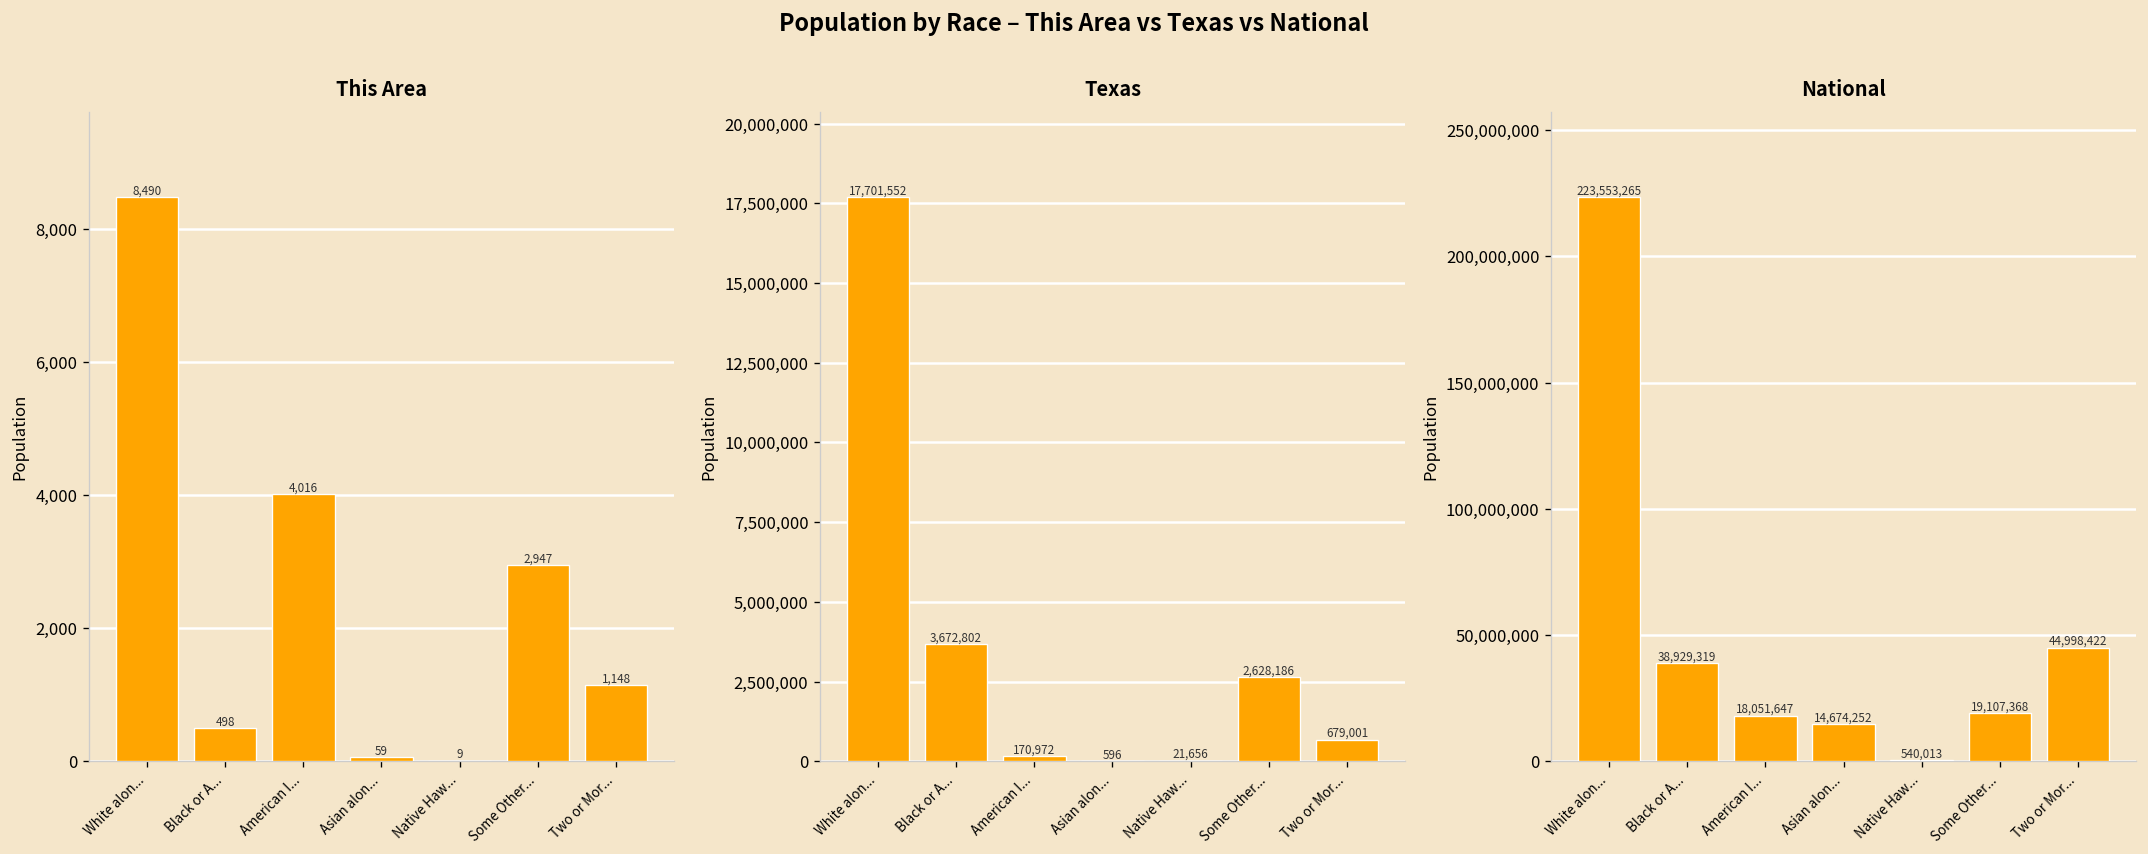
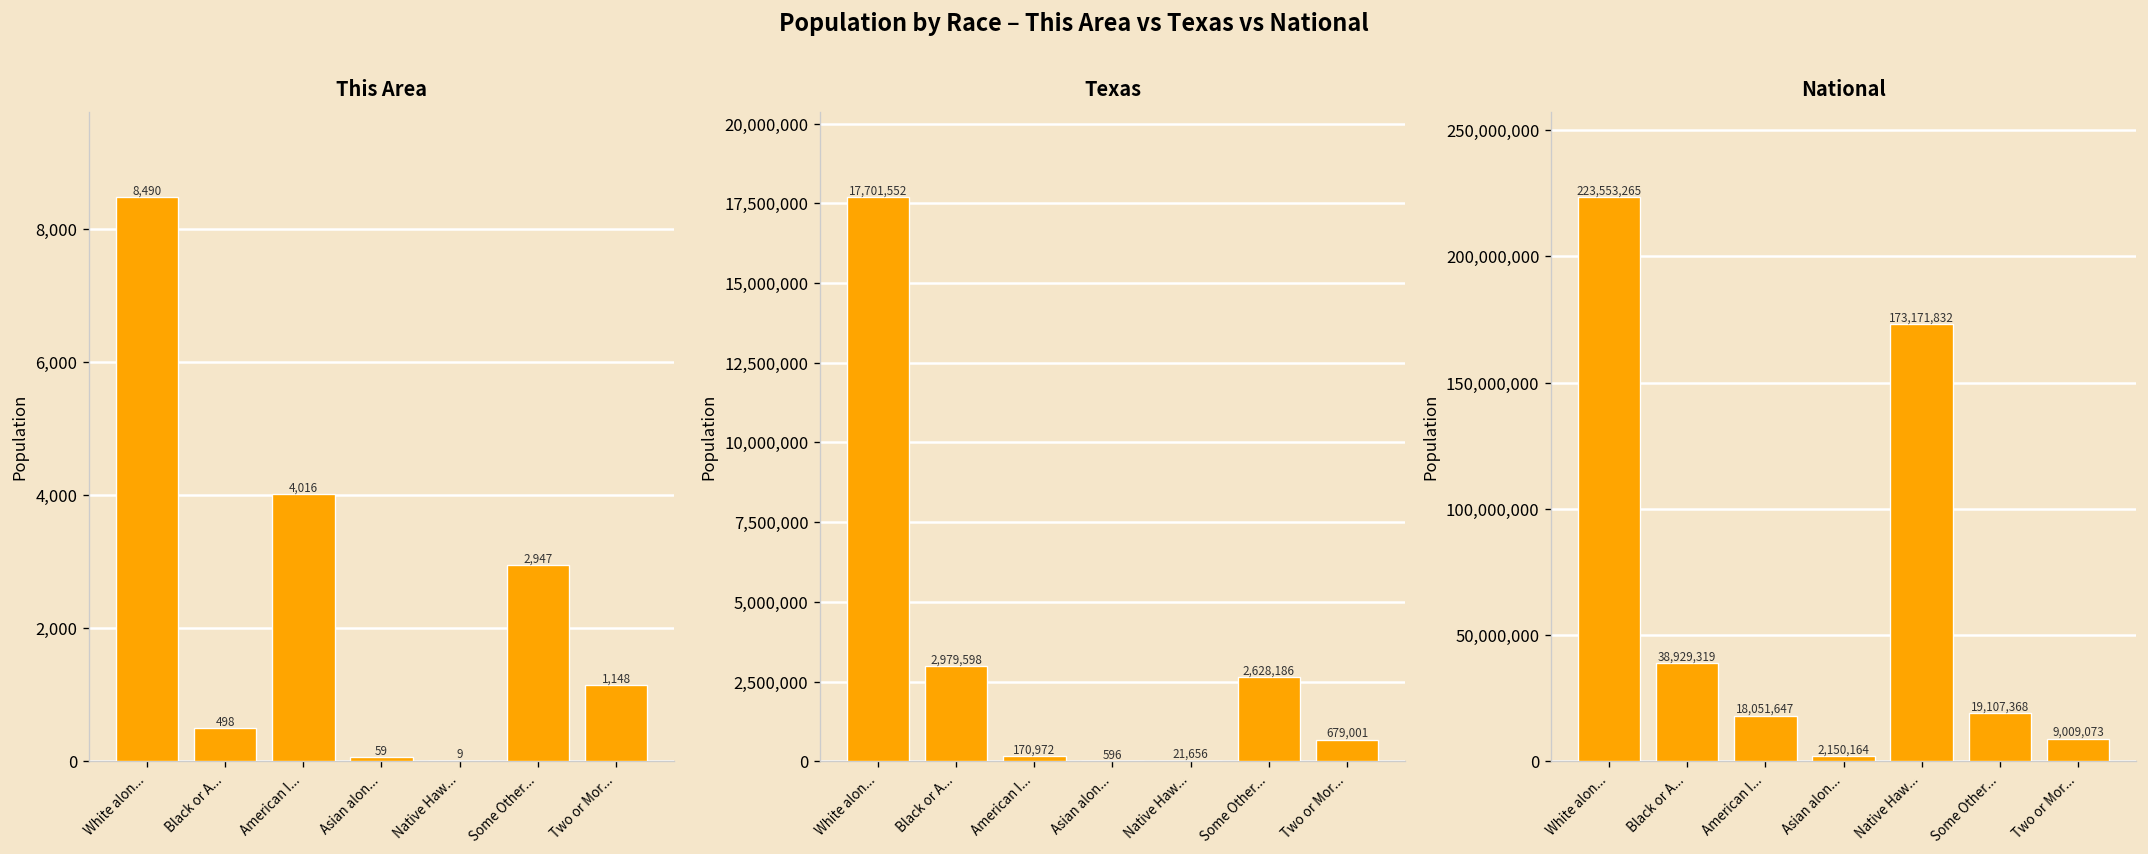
  {
    "This Area": {
      "White alon...": "8,490",
      "Black or A...": "498",
      "American I...": "4,016",
      "Asian alon...": "59",
      "Native Haw...": "9",
      "Some Other...": "2,947",
      "Two or Mor...": "1,148"
    },
    "Texas": {
      "White alon...": "17,701,552",
-     "Black or A...": "3,672,802",
+     "Black or A...": "2,979,598",
      "American I...": "170,972",
      "Asian alon...": "596",
      "Native Haw...": "21,656",
      "Some Other...": "2,628,186",
      "Two or Mor...": "679,001"
    },
    "National": {
      "White alon...": "223,553,265",
      "Black or A...": "38,929,319",
      "American I...": "18,051,647",
-     "Asian alon...": "14,674,252",
-     "Native Haw...": "540,013",
+     "Asian alon...": "2,150,164",
+     "Native Haw...": "173,171,832",
      "Some Other...": "19,107,368",
-     "Two or Mor...": "44,998,422"
+     "Two or Mor...": "9,009,073"
    }
  }
